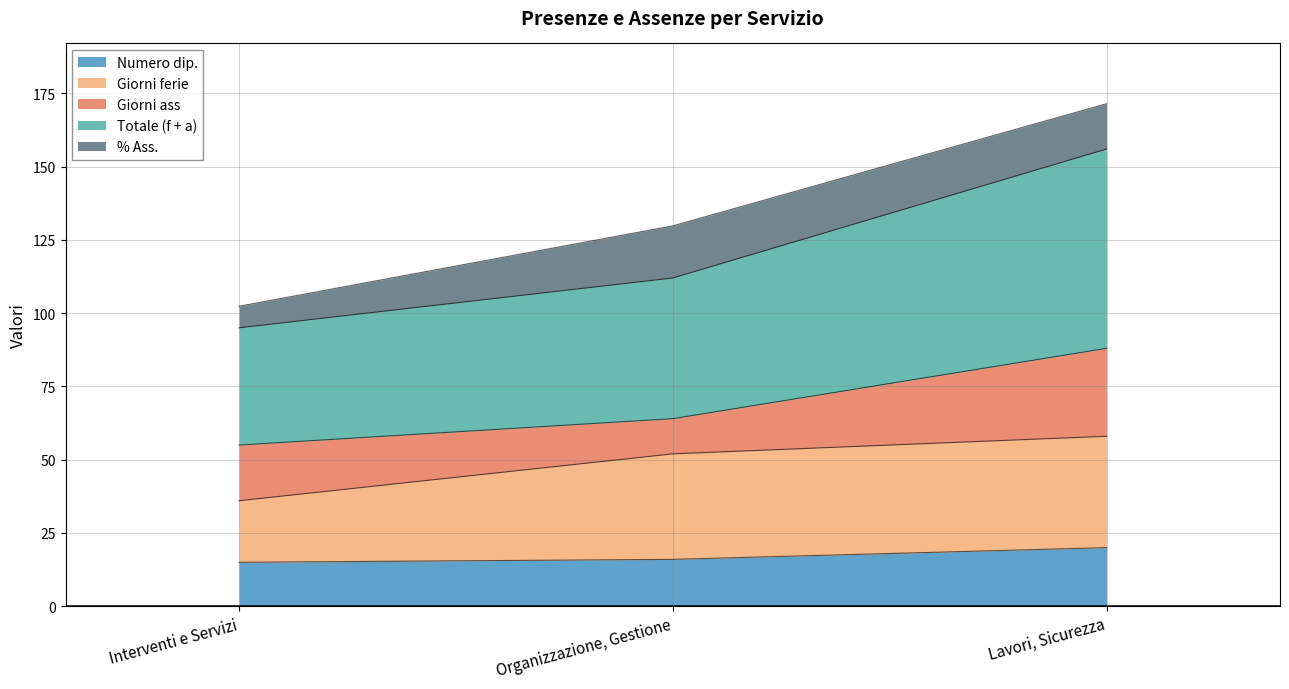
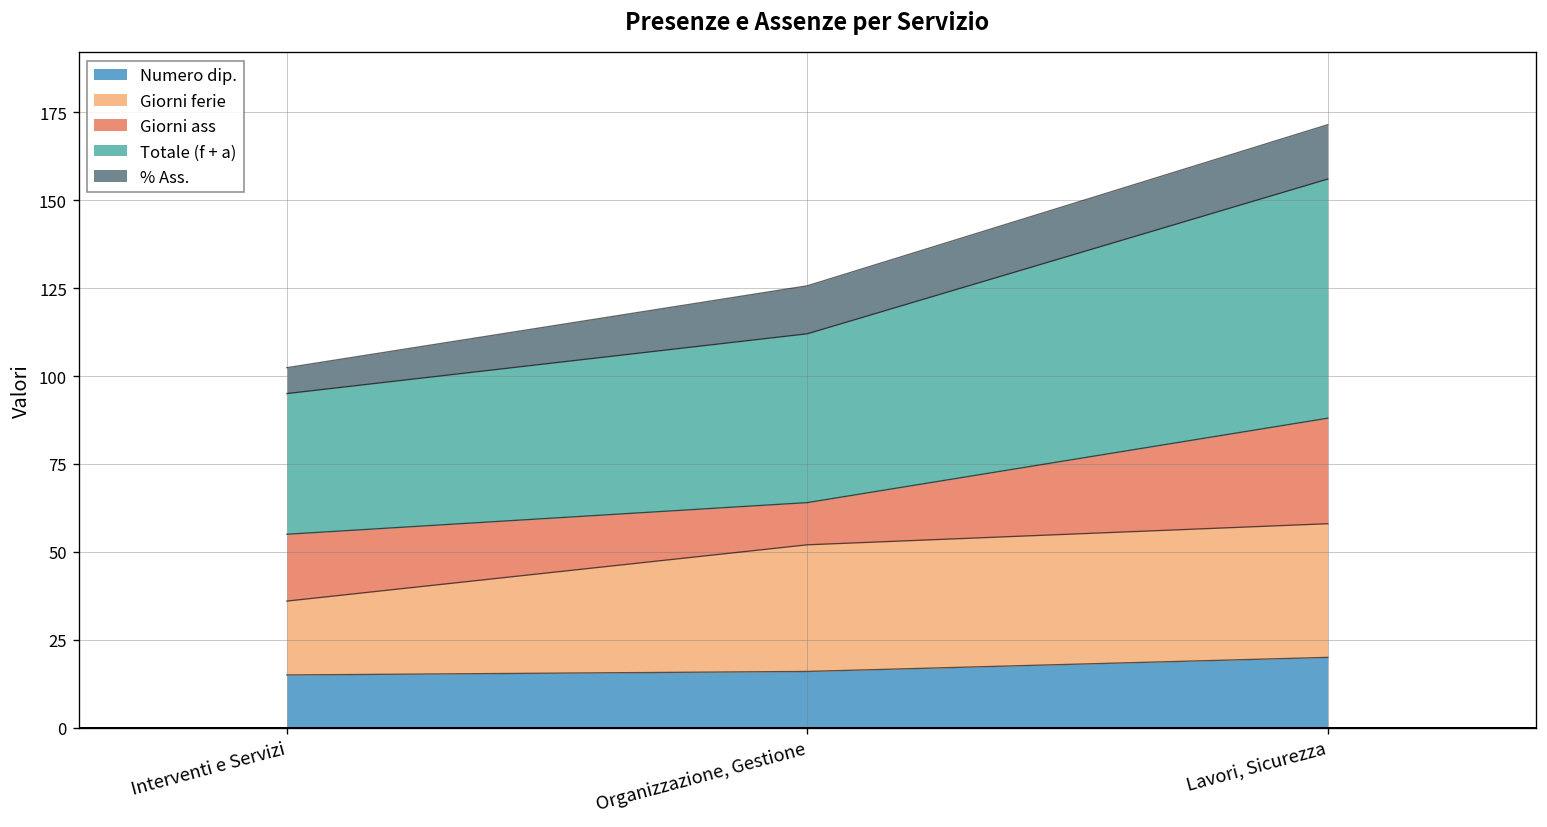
  {
    "% Ass.": {
      "Interventi e Servizi": 7,
-     "Organizzazione, Gestione": 18,
+     "Organizzazione, Gestione": 14,
      "Lavori, Sicurezza": 15
    }
  }
